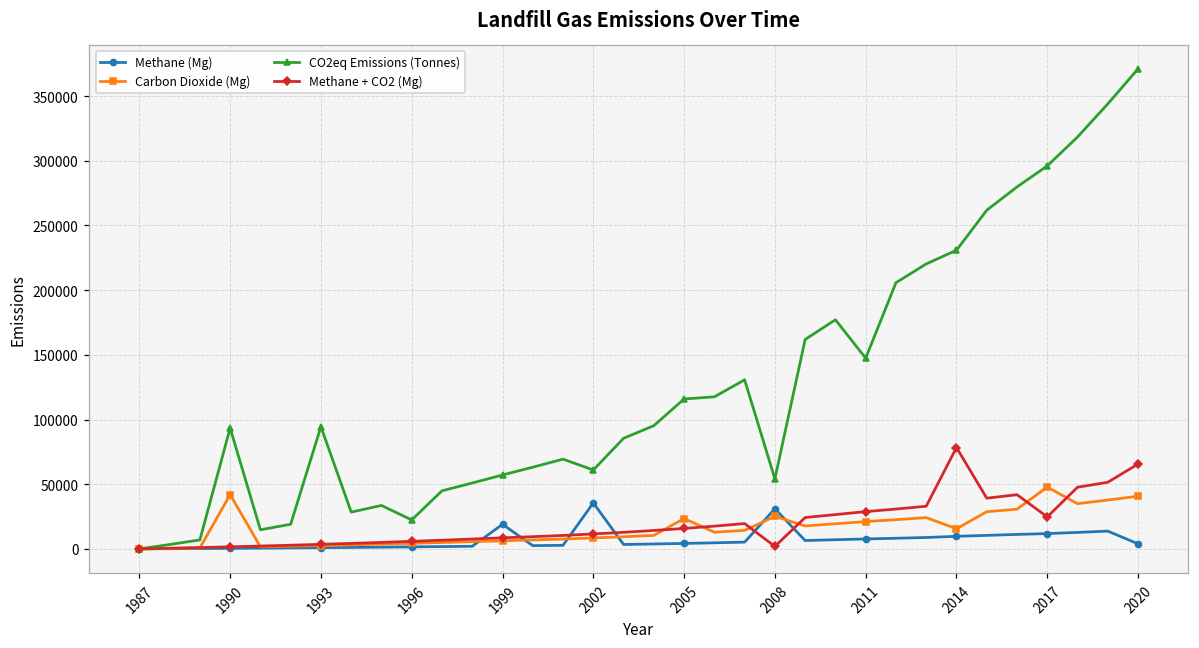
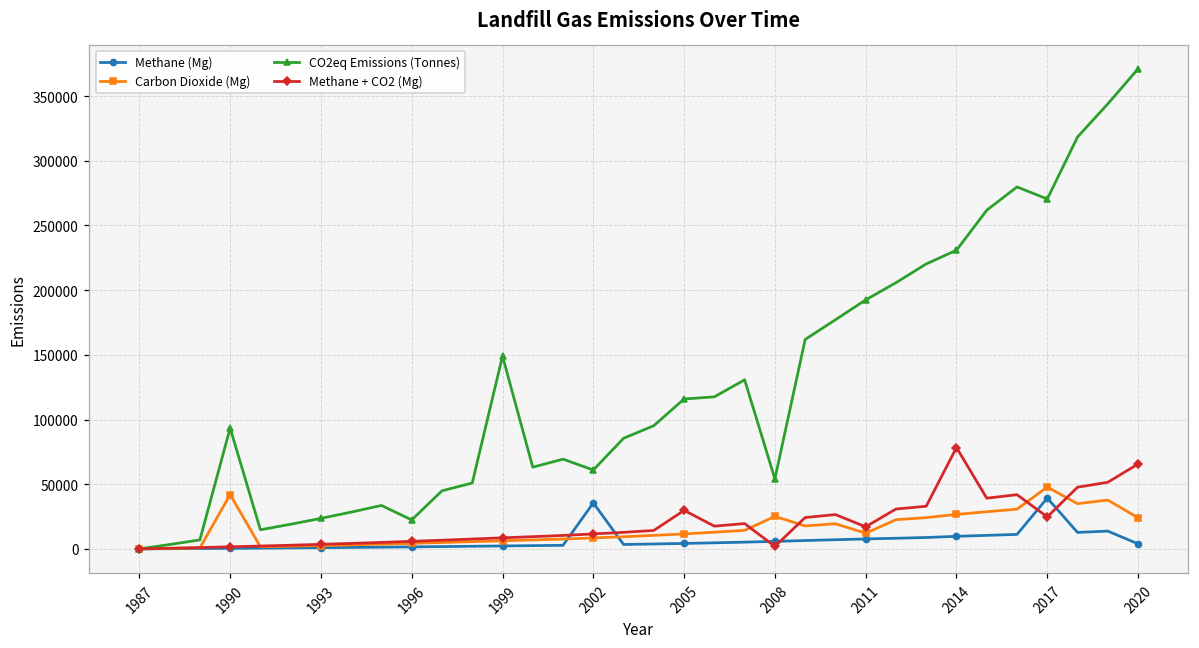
  {
    "Methane (Mg)": {
      "1996": 2000,
-     "1999": 19000,
+     "1999": 2000,
      "2002": 36000,
      "2005": 4000,
-     "2008": 31000,
+     "2008": 6000,
      "2011": 8000,
      "2014": 10000,
-     "2017": 12000,
+     "2017": 39000,
      "2020": 4000
    },
    "Carbon Dioxide (Mg)": {
      "1990": 42000,
      "1999": 6000,
      "2002": 8000,
-     "2005": 23000,
+     "2005": 12000,
      "2008": 25000,
-     "2011": 21000,
-     "2014": 16000,
+     "2011": 12000,
+     "2014": 27000,
      "2017": 48000,
-     "2020": 41000
+     "2020": 24000
    },
    "CO2eq Emissions (Tonnes)": {
      "1990": 93000,
-     "1993": 95000,
+     "1993": 24000,
      "1996": 22000,
-     "1999": 57000,
+     "1999": 149000,
      "2002": 61000,
      "2005": 116000,
      "2008": 54000,
-     "2011": 147000,
+     "2011": 192000,
      "2014": 231000,
-     "2017": 296000,
+     "2017": 270000,
      "2020": 371000
    },
    "Methane + CO2 (Mg)": {
      "1999": 9000,
      "2002": 12000,
-     "2005": 16000,
+     "2005": 30000,
      "2008": 2000,
-     "2011": 29000,
+     "2011": 17000,
      "2014": 78000,
      "2017": 25000,
      "2020": 66000
    }
  }
